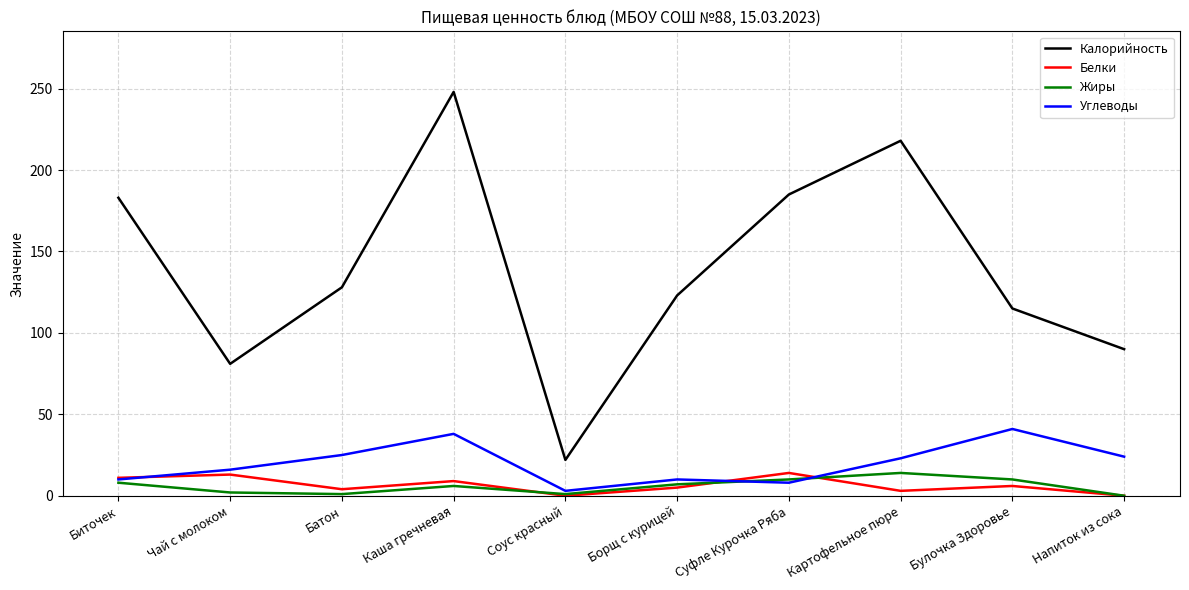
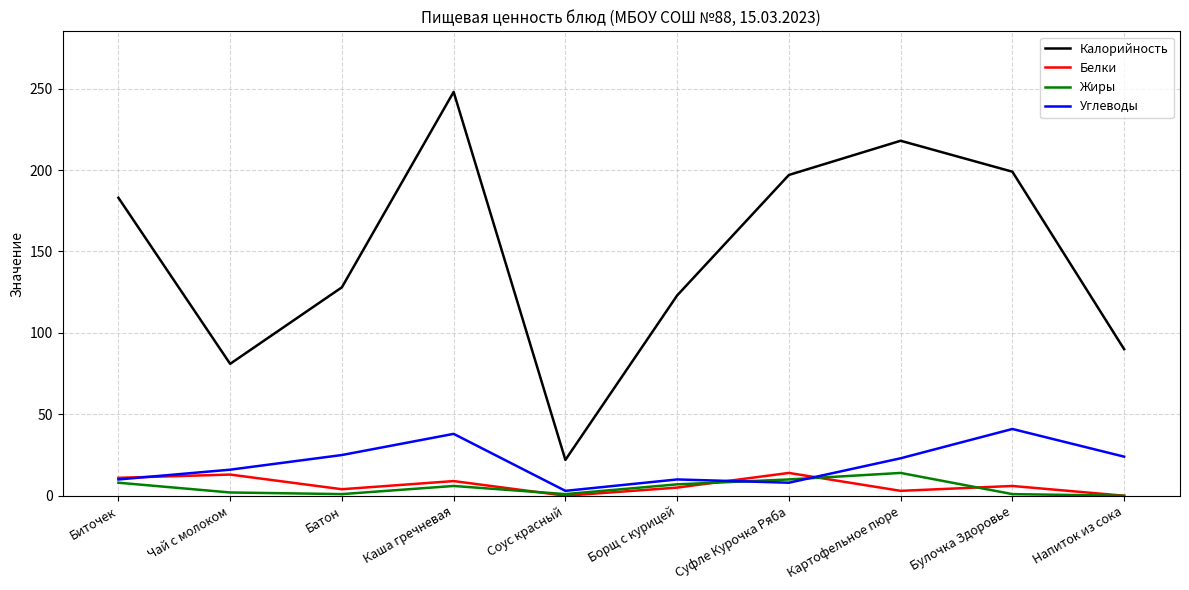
  {
    "Калорийность": {
      "Биточек": 183,
      "Чай с молоком": 81,
      "Батон": 128,
      "Каша гречневая": 248,
      "Соус красный": 22,
      "Борщ с курицей": 123,
-     "Суфле Курочка Ряба": 185,
+     "Суфле Курочка Ряба": 197,
      "Картофельное пюре": 218,
-     "Булочка Здоровье": 115,
+     "Булочка Здоровье": 199,
      "Напиток из сока": 90
    },
    "Белки": {
      "Чай с молоком": 13,
      "Батон": 4,
      "Каша гречневая": 9,
      "Борщ с курицей": 5,
      "Суфле Курочка Ряба": 14,
      "Картофельное пюре": 3,
      "Булочка Здоровье": 6
    },
    "Жиры": {
      "Биточек": 8,
      "Чай с молоком": 2,
      "Батон": 1,
      "Каша гречневая": 6,
      "Борщ с курицей": 7,
      "Суфле Курочка Ряба": 10,
      "Картофельное пюре": 14,
-     "Булочка Здоровье": 10
+     "Булочка Здоровье": 1
    },
    "Углеводы": {
      "Чай с молоком": 16,
      "Батон": 25,
      "Каша гречневая": 38,
      "Соус красный": 3,
      "Борщ с курицей": 10,
      "Суфле Курочка Ряба": 8,
      "Картофельное пюре": 23,
      "Булочка Здоровье": 41,
      "Напиток из сока": 24
    }
  }
